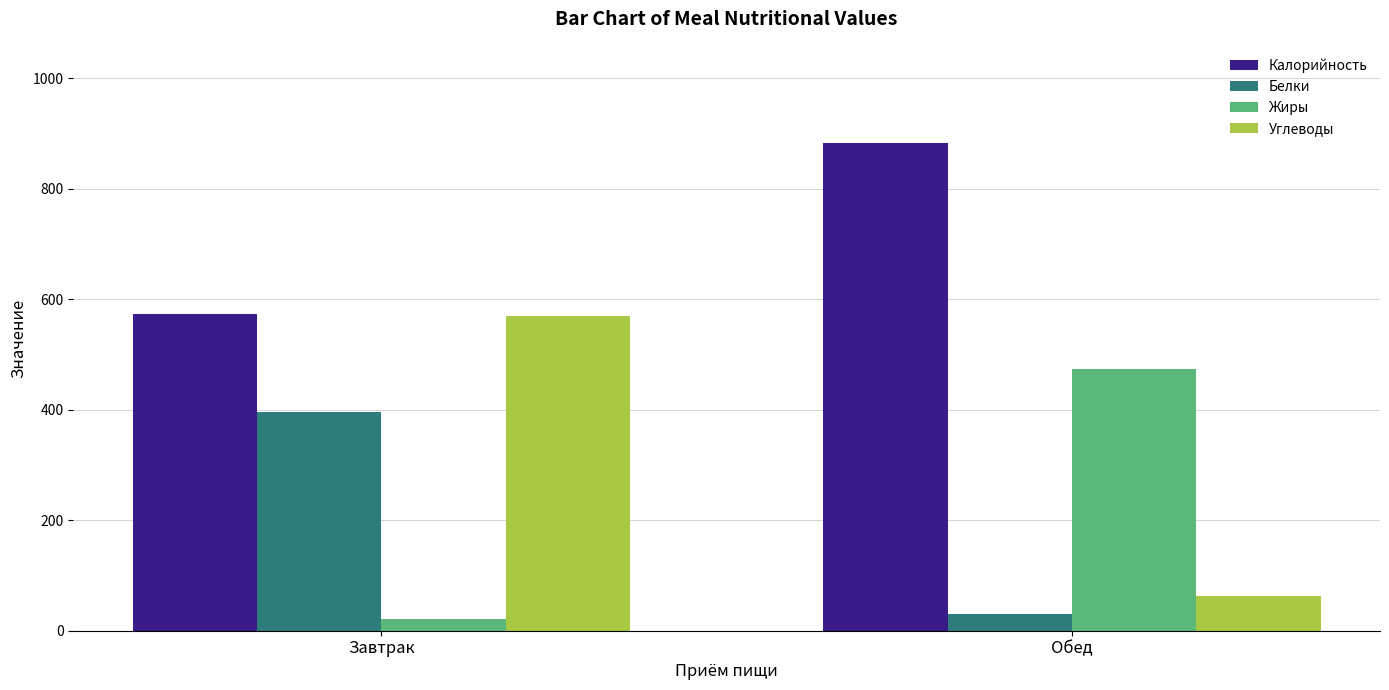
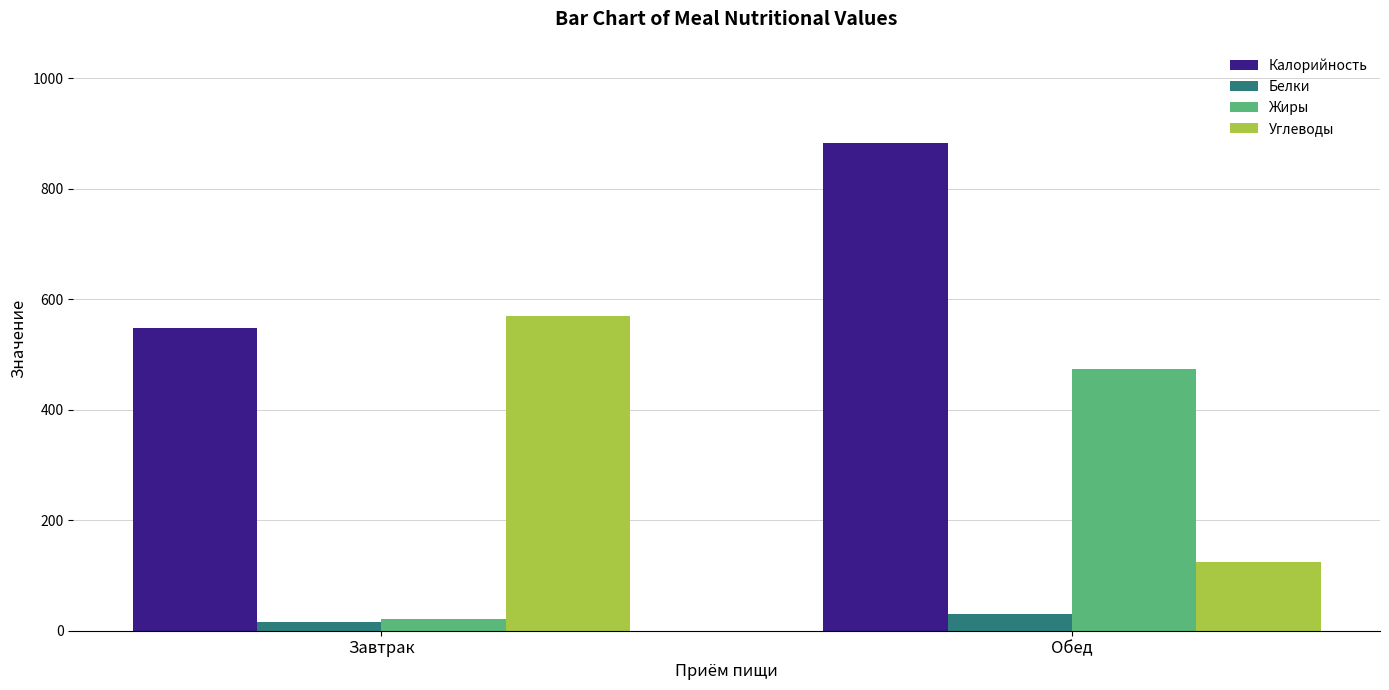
  {
    "Калорийность": {
-     "Завтрак": 570,
+     "Завтрак": 550,
      "Обед": 880
    },
    "Белки": {
-     "Завтрак": 400,
+     "Завтрак": 20,
      "Обед": 30
    },
    "Жиры": {
      "Завтрак": 20,
      "Обед": 470
    },
    "Углеводы": {
      "Завтрак": 570,
-     "Обед": 60
+     "Обед": 120
    }
  }
